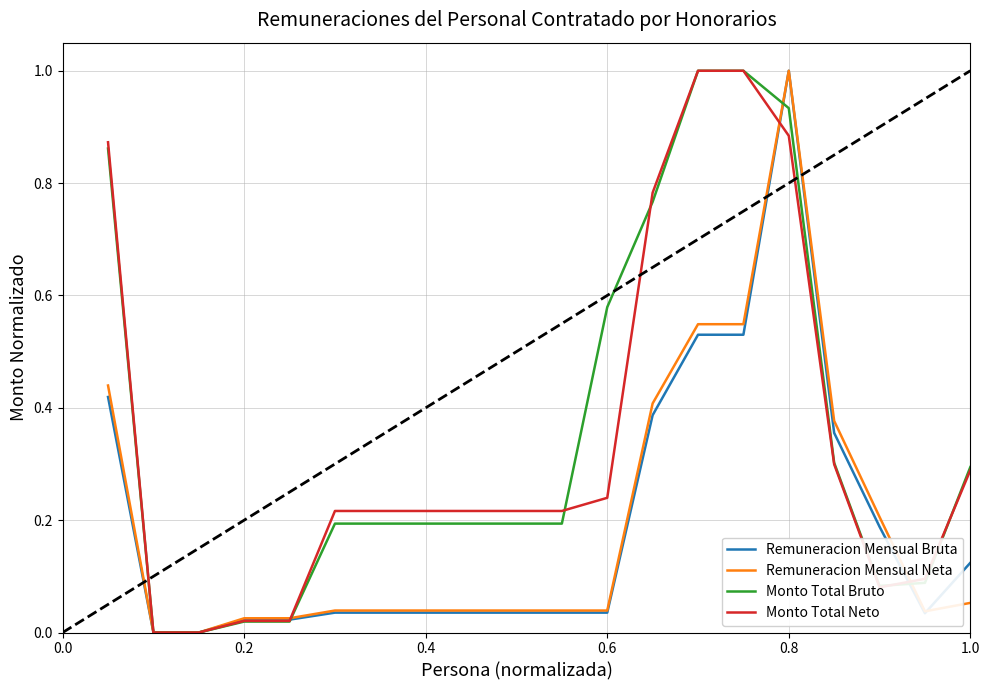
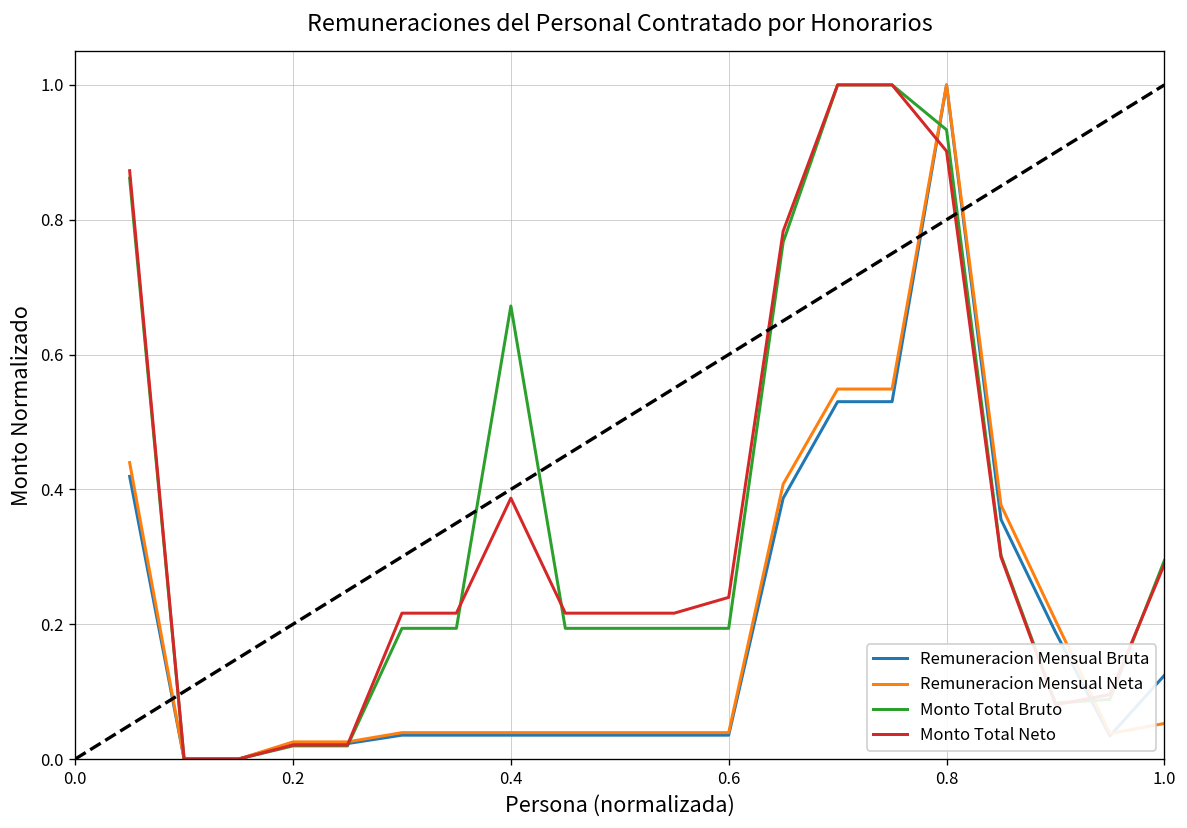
  {
    "Remuneracion Mensual Bruta": {
      "1.0": 0.12
    },
    "Remuneracion Mensual Neta": {
      "1.0": 0.05
    },
    "Monto Total Bruto": {
-     "0.4": 0.19,
-     "0.6": 0.58,
+     "0.4": 0.67,
+     "0.6": 0.19,
      "0.8": 0.93,
      "1.0": 0.29
    },
    "Monto Total Neto": {
-     "0.4": 0.22,
+     "0.4": 0.39,
      "0.6": 0.24,
-     "0.8": 0.88,
+     "0.8": 0.90,
      "1.0": 0.29
    }
  }
